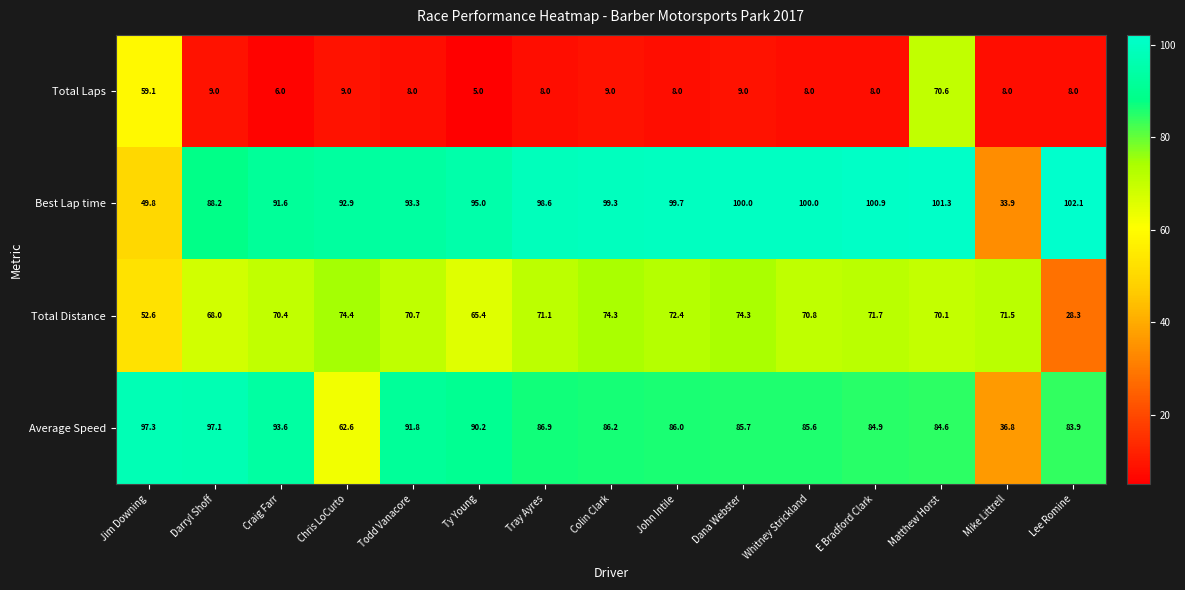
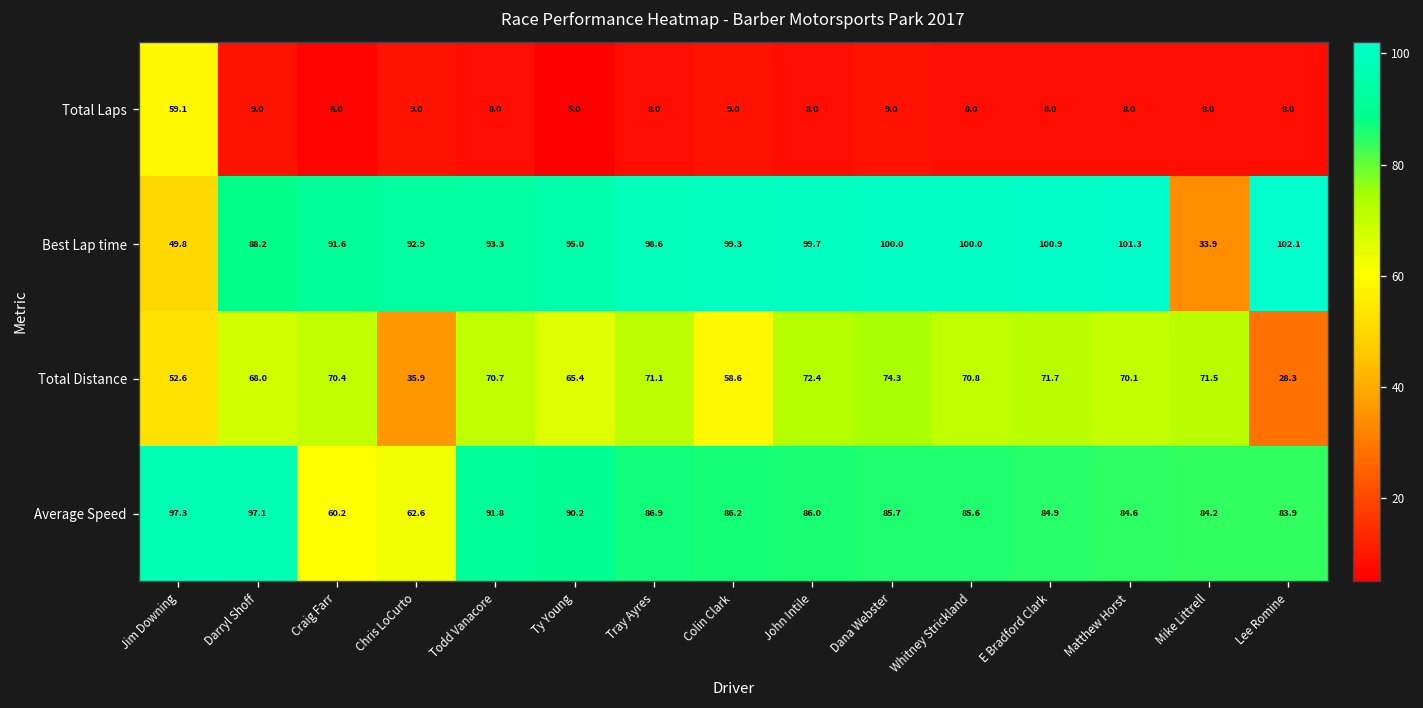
  {
    "Total Laps": {
      "Jim Downing": 59.1,
      "Darryl Shoff": 9.0,
      "Craig Farr": 6.0,
      "Chris LoCurto": 9.0,
      "Todd Vanacore": 8.0,
      "Ty Young": 5.0,
      "Tray Ayres": 8.0,
      "Colin Clark": 9.0,
      "John Intile": 8.0,
      "Dana Webster": 9.0,
      "Whitney Strickland": 8.0,
      "E Bradford Clark": 8.0,
-     "Matthew Horst": 70.6,
+     "Matthew Horst": 8.0,
      "Mike Littrell": 8.0,
      "Lee Romine": 8.0
    },
    "Best Lap time": {
      "Jim Downing": 49.8,
      "Darryl Shoff": 88.2,
      "Craig Farr": 91.6,
      "Chris LoCurto": 92.9,
      "Todd Vanacore": 93.3,
      "Ty Young": 95.0,
      "Tray Ayres": 98.6,
      "Colin Clark": 99.3,
      "John Intile": 99.7,
      "Dana Webster": 100.0,
      "Whitney Strickland": 100.0,
      "E Bradford Clark": 100.9,
      "Matthew Horst": 101.3,
      "Mike Littrell": 33.9,
      "Lee Romine": 102.1
    },
    "Total Distance": {
      "Jim Downing": 52.6,
      "Darryl Shoff": 68.0,
      "Craig Farr": 70.4,
-     "Chris LoCurto": 74.4,
+     "Chris LoCurto": 35.9,
      "Todd Vanacore": 70.7,
      "Ty Young": 65.4,
      "Tray Ayres": 71.1,
-     "Colin Clark": 74.3,
+     "Colin Clark": 58.6,
      "John Intile": 72.4,
      "Dana Webster": 74.3,
      "Whitney Strickland": 70.8,
      "E Bradford Clark": 71.7,
      "Matthew Horst": 70.1,
      "Mike Littrell": 71.5,
      "Lee Romine": 28.3
    },
    "Average Speed": {
      "Jim Downing": 97.3,
      "Darryl Shoff": 97.1,
-     "Craig Farr": 93.6,
+     "Craig Farr": 60.2,
      "Chris LoCurto": 62.6,
      "Todd Vanacore": 91.8,
      "Ty Young": 90.2,
      "Tray Ayres": 86.9,
      "Colin Clark": 86.2,
      "John Intile": 86.0,
      "Dana Webster": 85.7,
      "Whitney Strickland": 85.6,
      "E Bradford Clark": 84.9,
      "Matthew Horst": 84.6,
-     "Mike Littrell": 36.8,
+     "Mike Littrell": 84.2,
      "Lee Romine": 83.9
    }
  }
